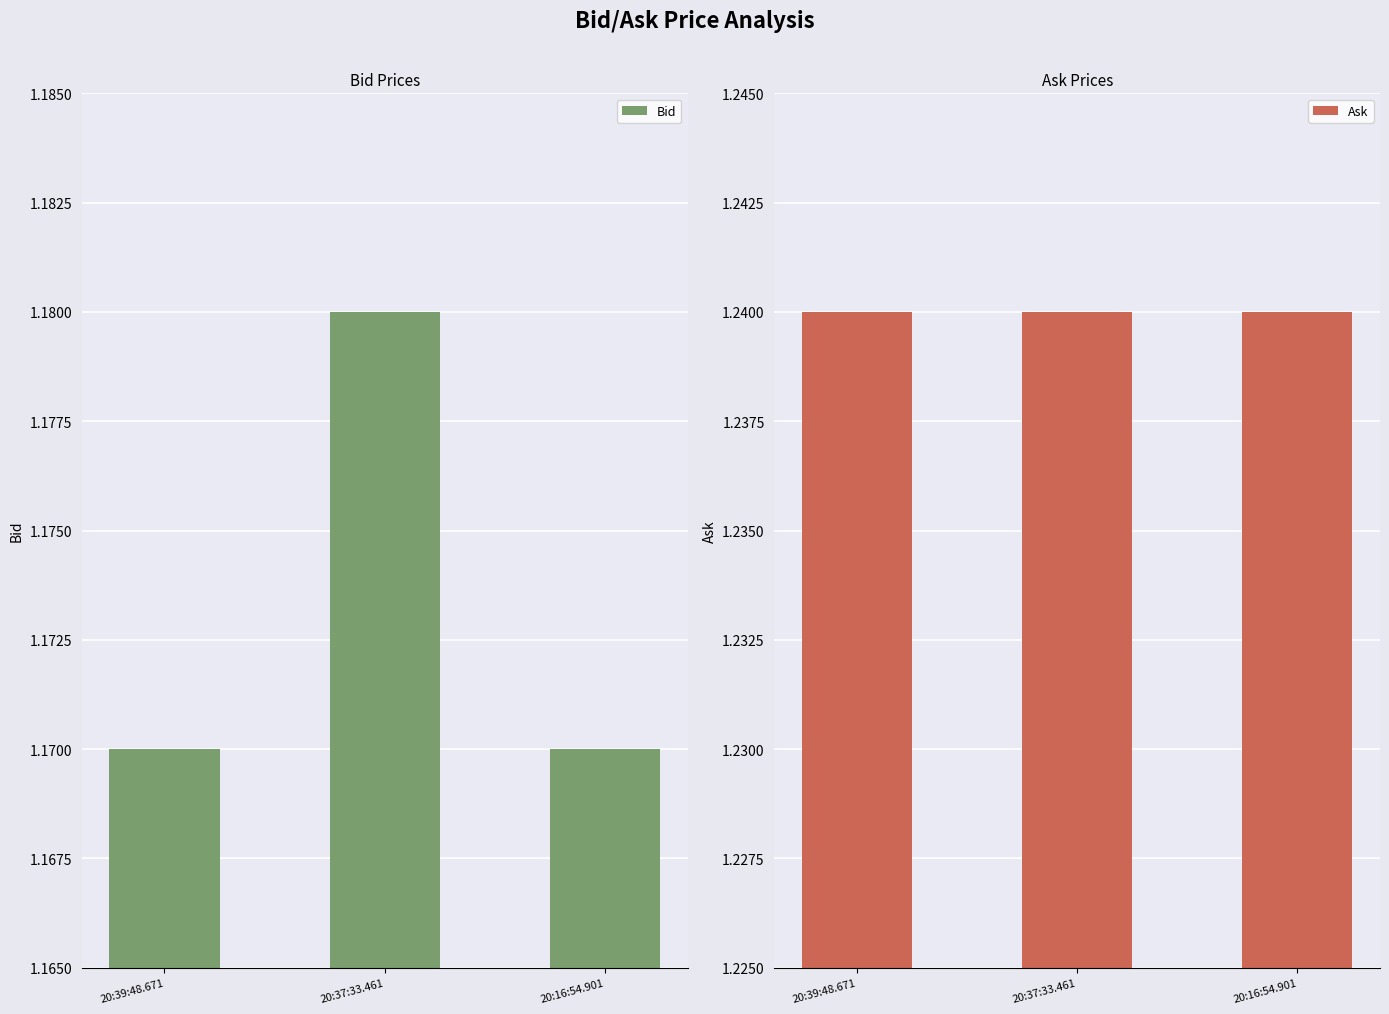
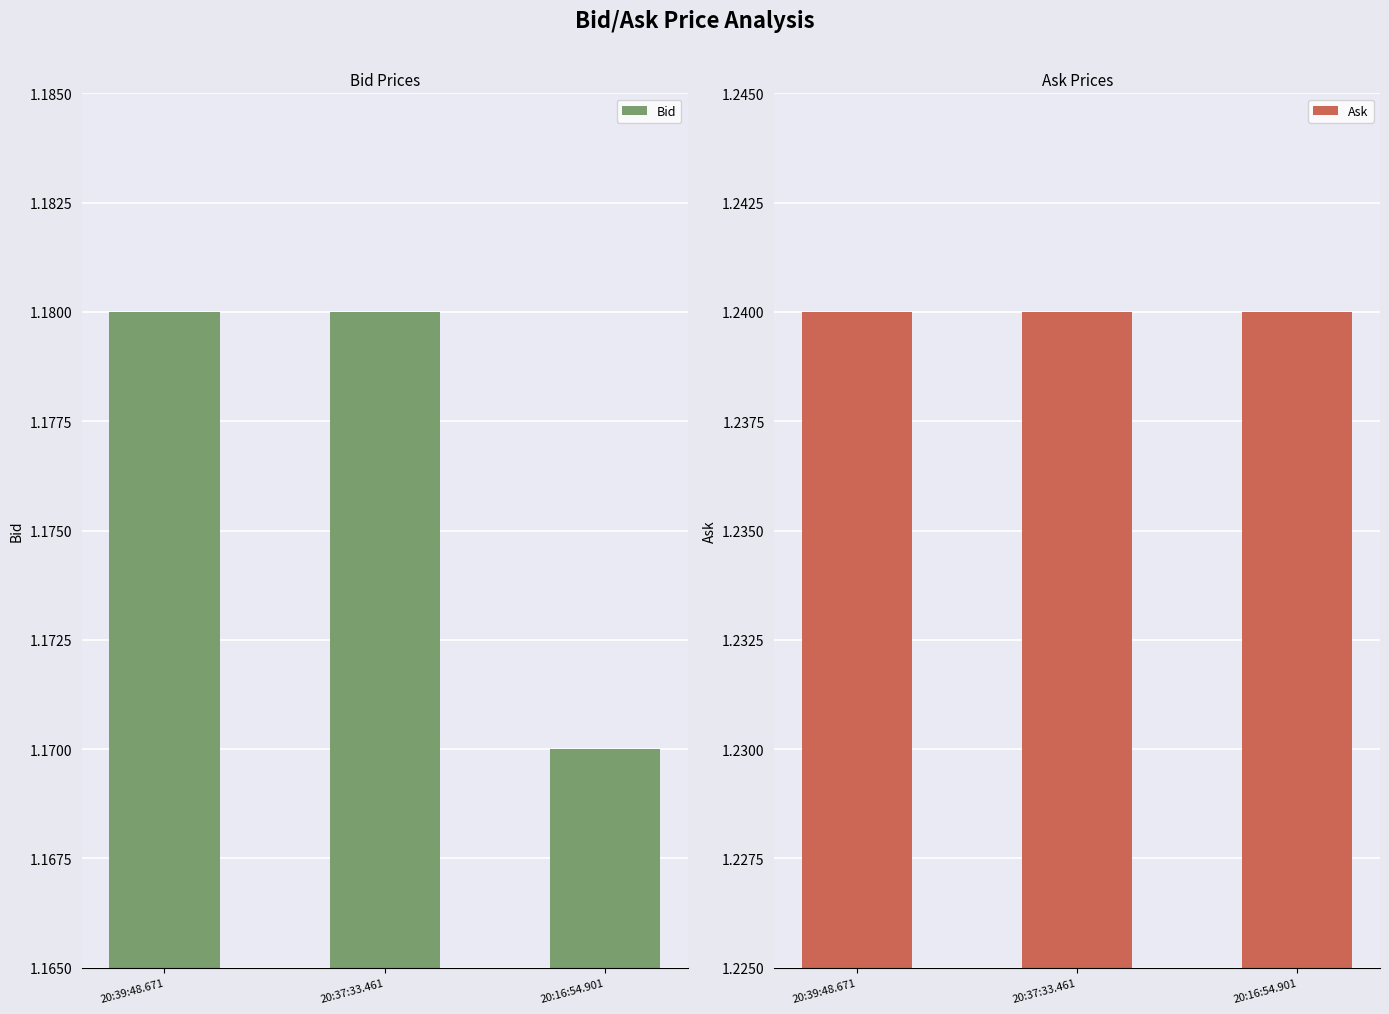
  {
    "Bid Prices": {
-     "20:39:48.671": 1.17,
+     "20:39:48.671": 1.18,
      "20:37:33.461": 1.18,
      "20:16:54.901": 1.17
    },
    "Ask Prices": {
      "20:39:48.671": 1.2400,
      "20:37:33.461": 1.2400,
      "20:16:54.901": 1.2400
    }
  }
